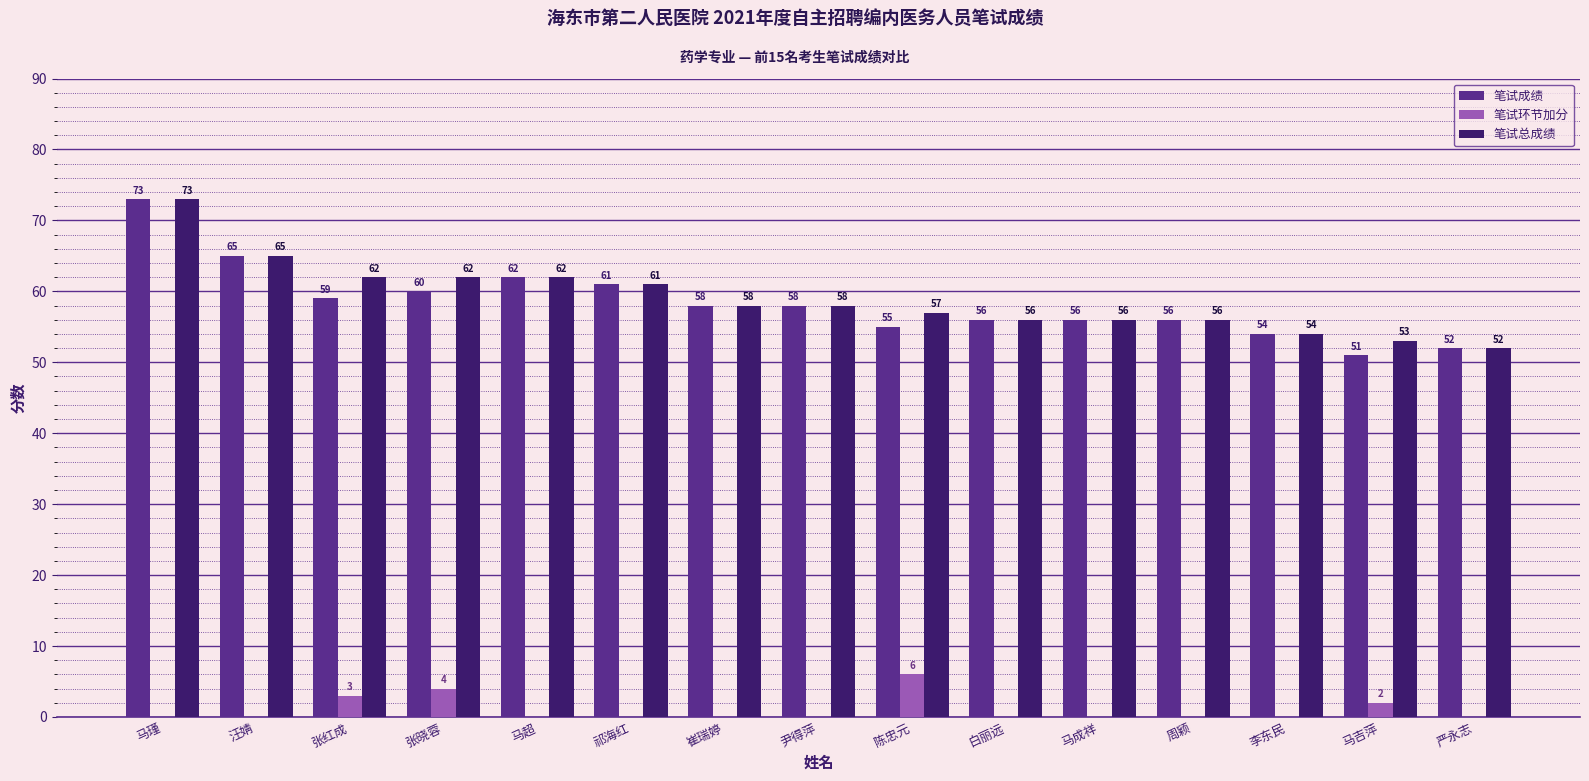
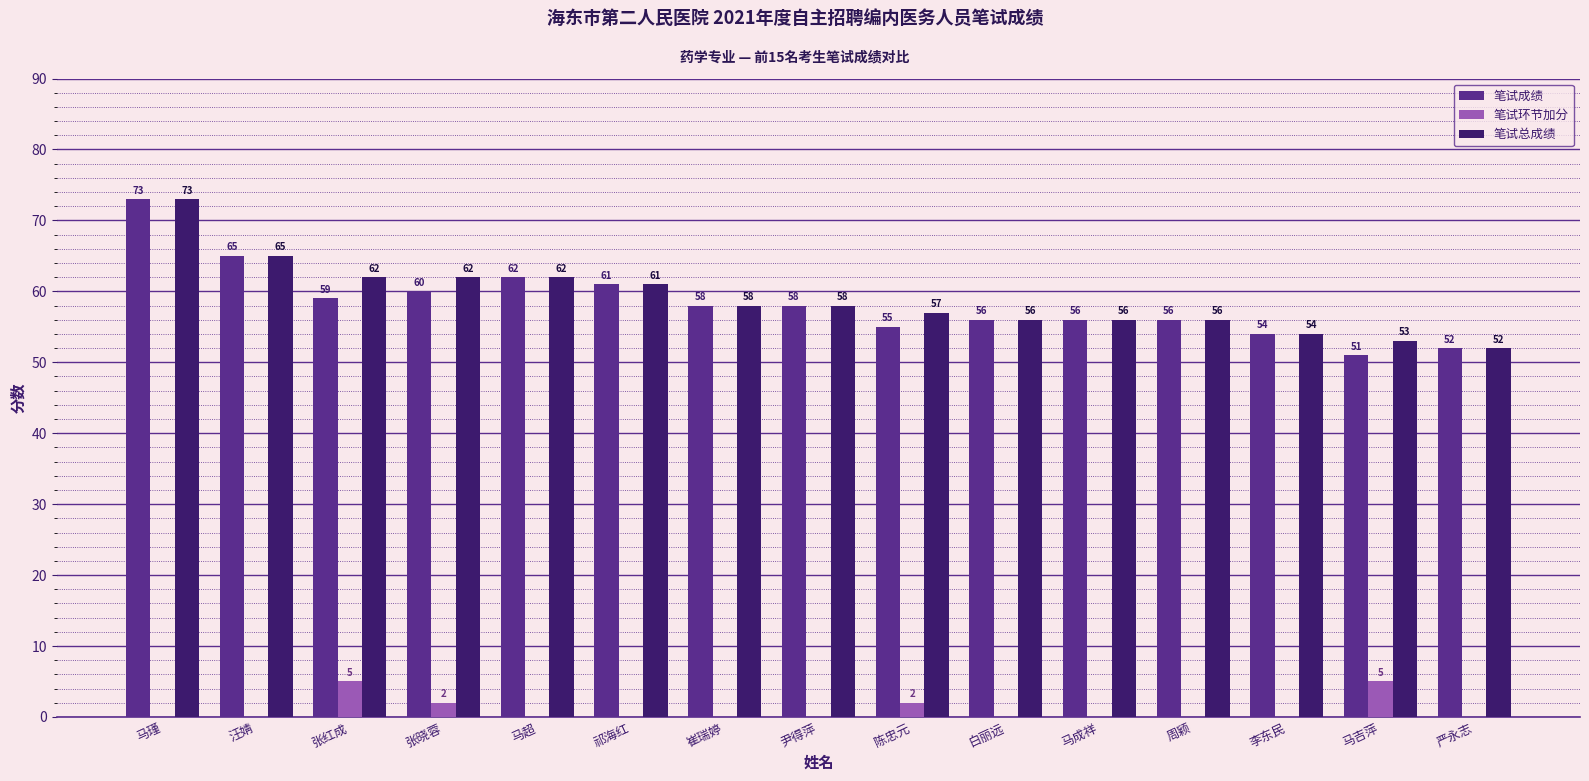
  {
    "笔试环节加分": {
-     "张红成": 3,
-     "张晓蓉": 4,
-     "陈忠元": 6,
-     "马吉萍": 2
+     "张红成": 5,
+     "张晓蓉": 2,
+     "陈忠元": 2,
+     "马吉萍": 5
    }
  }
